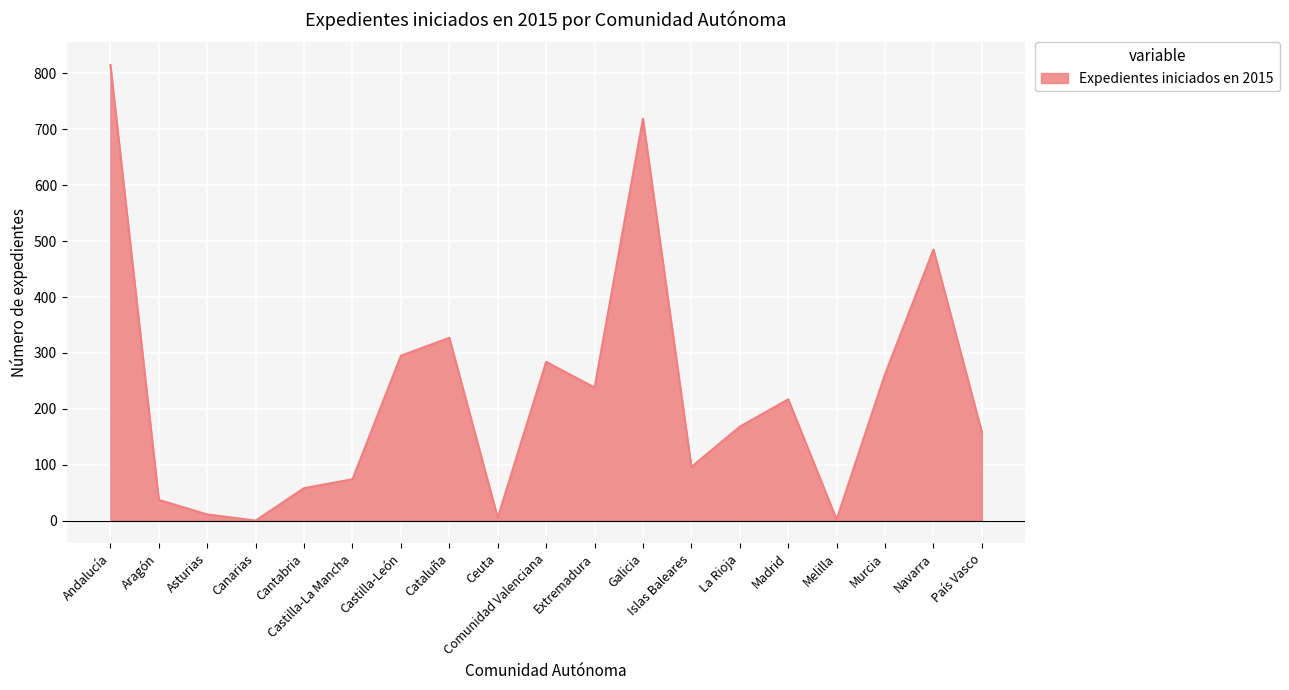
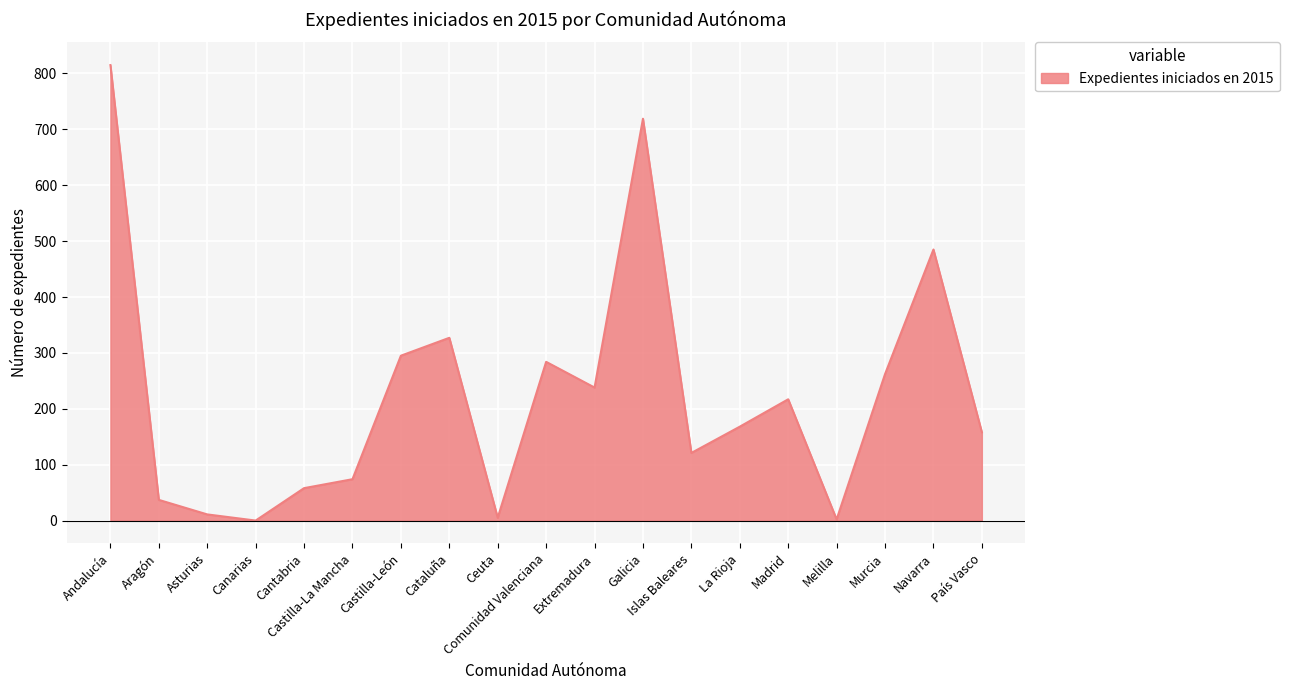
  {
    "Andalucía": 820,
    "Aragón": 40,
    "Asturias": 10,
    "Canarias": 0,
    "Cantabria": 60,
    "Castilla-La Mancha": 70,
    "Castilla-León": 300,
    "Cataluña": 330,
    "Ceuta": 10,
    "Comunidad Valenciana": 280,
    "Extremadura": 240,
    "Galicia": 720,
-   "Islas Baleares": 100,
+   "Islas Baleares": 120,
    "La Rioja": 170,
    "Madrid": 220,
    "Melilla": 0,
    "Murcia": 260,
    "Navarra": 490,
    "País Vasco": 160
  }
